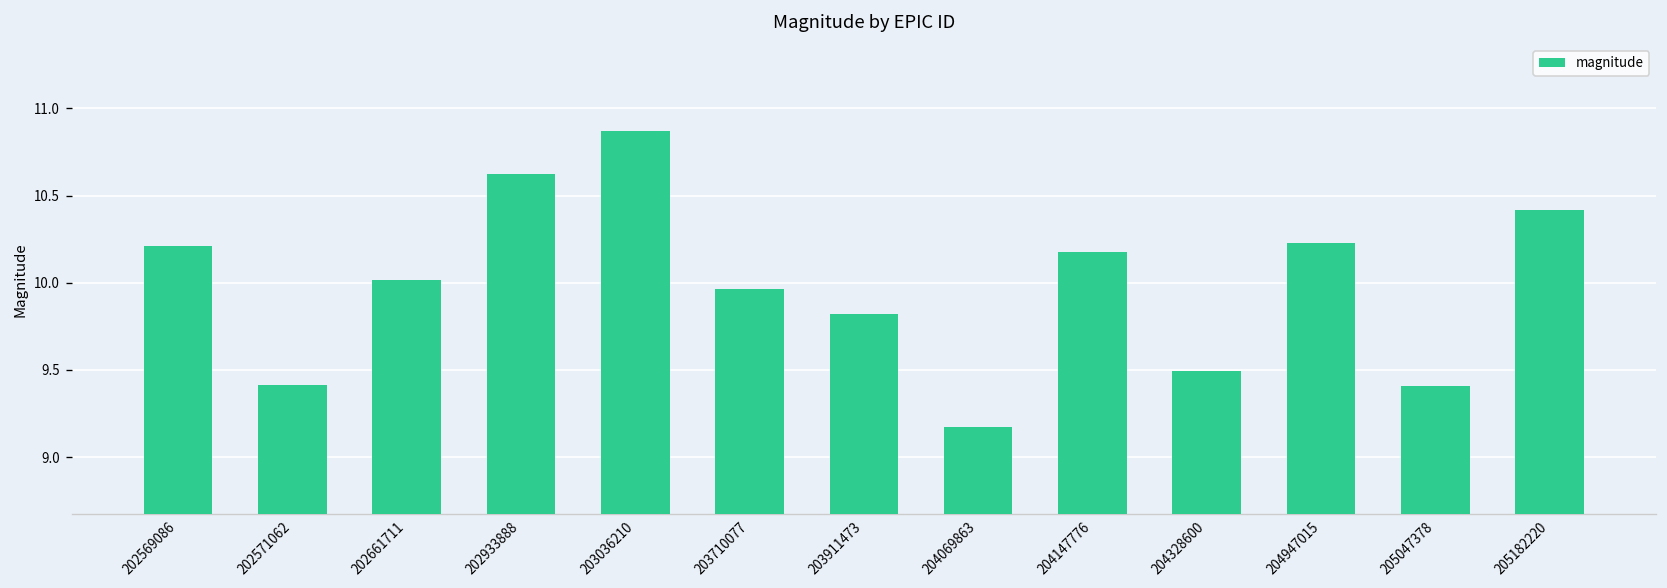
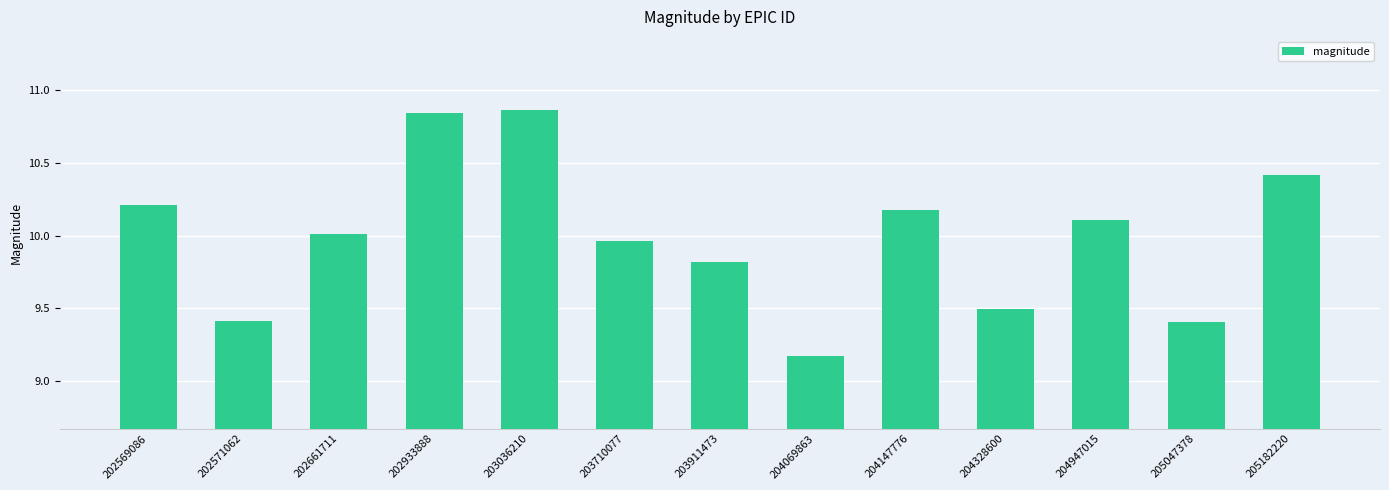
  {
    "202569086": 10.21,
    "202571062": 9.41,
    "202661711": 10.01,
-   "202933888": 10.62,
+   "202933888": 10.84,
    "203036210": 10.87,
    "203710077": 9.96,
    "203911473": 9.82,
    "204069863": 9.17,
    "204147776": 10.18,
    "204328600": 9.49,
-   "204947015": 10.23,
+   "204947015": 10.11,
    "205047378": 9.41,
    "205182220": 10.42
  }
